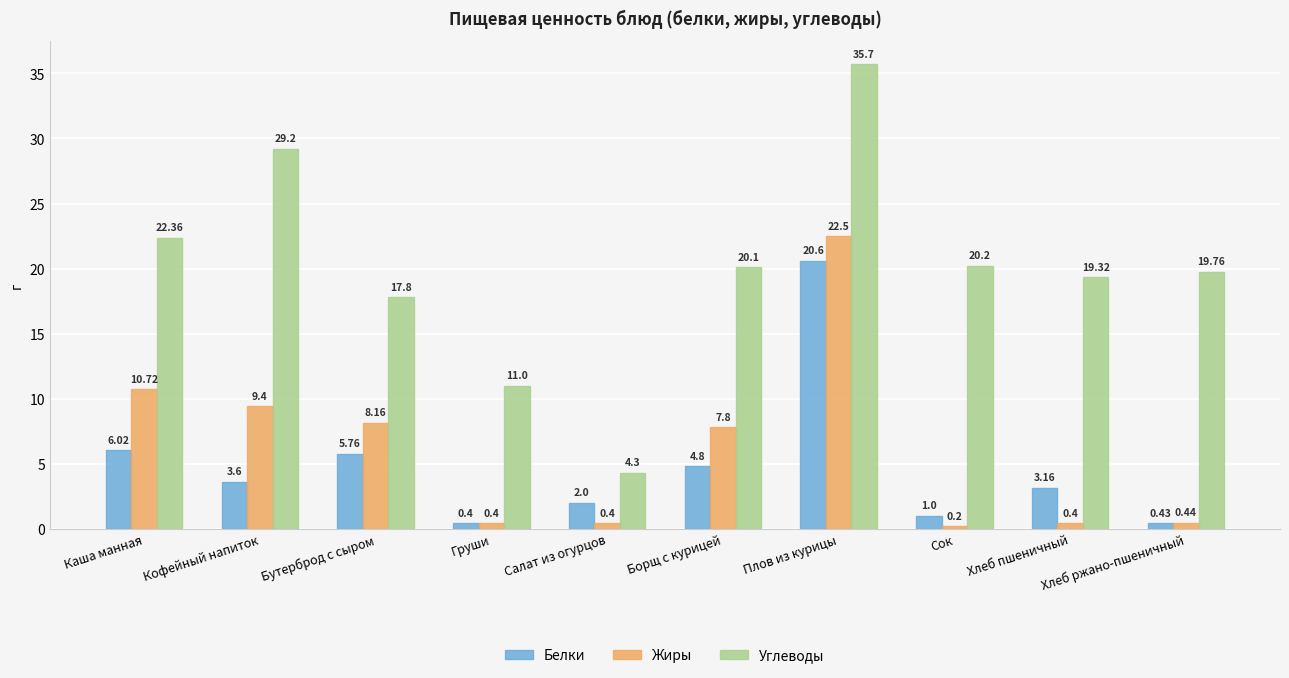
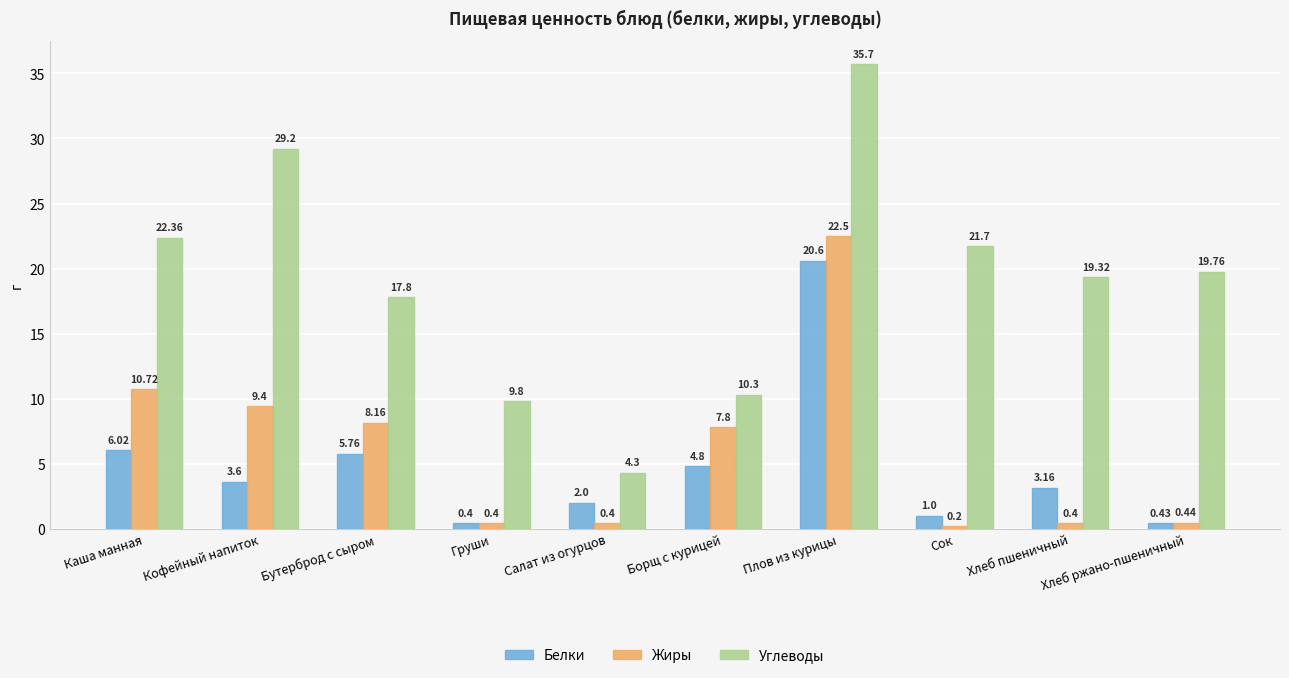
  {
    "Белки": {
      "Каша манная": 6.02,
      "Кофейный напиток": 3.6,
      "Бутерброд с сыром": 5.76,
      "Груши": 0.4,
      "Салат из огурцов": 2.0,
      "Борщ с курицей": 4.8,
      "Плов из курицы": 20.6,
      "Сок": 1.0,
      "Хлеб пшеничный": 3.16,
      "Хлеб ржано-пшеничный": 0.43
    },
    "Жиры": {
      "Каша манная": 10.72,
      "Кофейный напиток": 9.4,
      "Бутерброд с сыром": 8.16,
      "Груши": 0.4,
      "Салат из огурцов": 0.4,
      "Борщ с курицей": 7.8,
      "Плов из курицы": 22.5,
      "Сок": 0.2,
      "Хлеб пшеничный": 0.4,
      "Хлеб ржано-пшеничный": 0.44
    },
    "Углеводы": {
      "Каша манная": 22.36,
      "Кофейный напиток": 29.2,
      "Бутерброд с сыром": 17.8,
-     "Груши": 11.0,
+     "Груши": 9.8,
      "Салат из огурцов": 4.3,
-     "Борщ с курицей": 20.1,
+     "Борщ с курицей": 10.3,
      "Плов из курицы": 35.7,
-     "Сок": 20.2,
+     "Сок": 21.7,
      "Хлеб пшеничный": 19.32,
      "Хлеб ржано-пшеничный": 19.76
    }
  }
